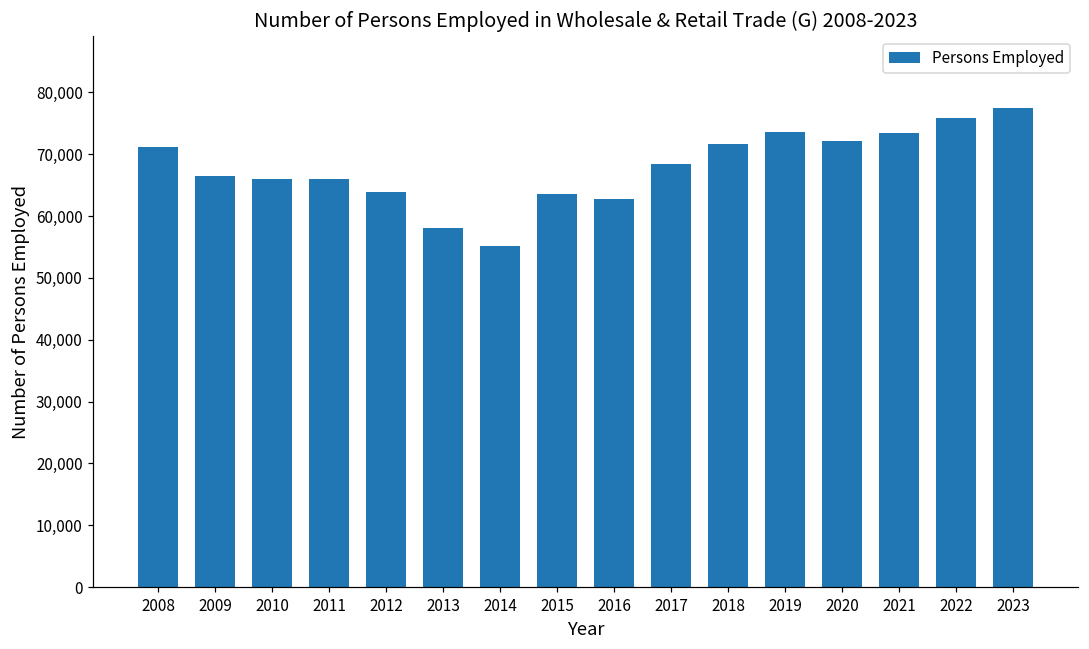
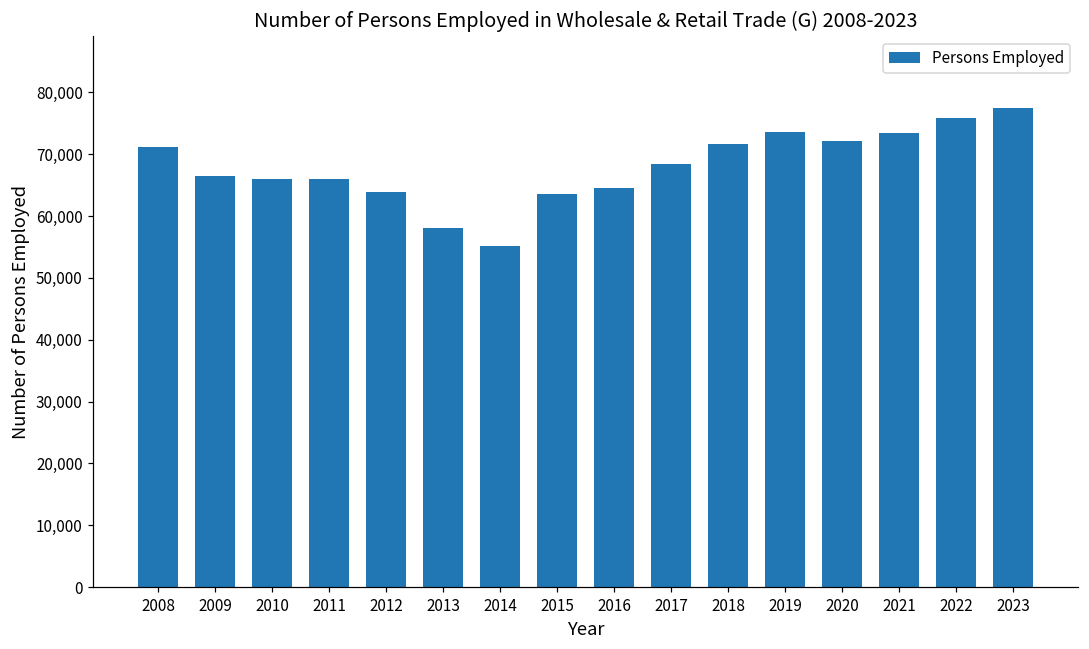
  {
    "2008": "71,000",
    "2009": "66,000",
    "2010": "66,000",
    "2011": "66,000",
    "2012": "64,000",
    "2013": "58,000",
    "2014": "55,000",
    "2015": "64,000",
-   "2016": "63,000",
+   "2016": "65,000",
    "2017": "68,000",
    "2018": "72,000",
    "2019": "74,000",
    "2020": "72,000",
    "2021": "73,000",
    "2022": "76,000",
    "2023": "77,000"
  }
